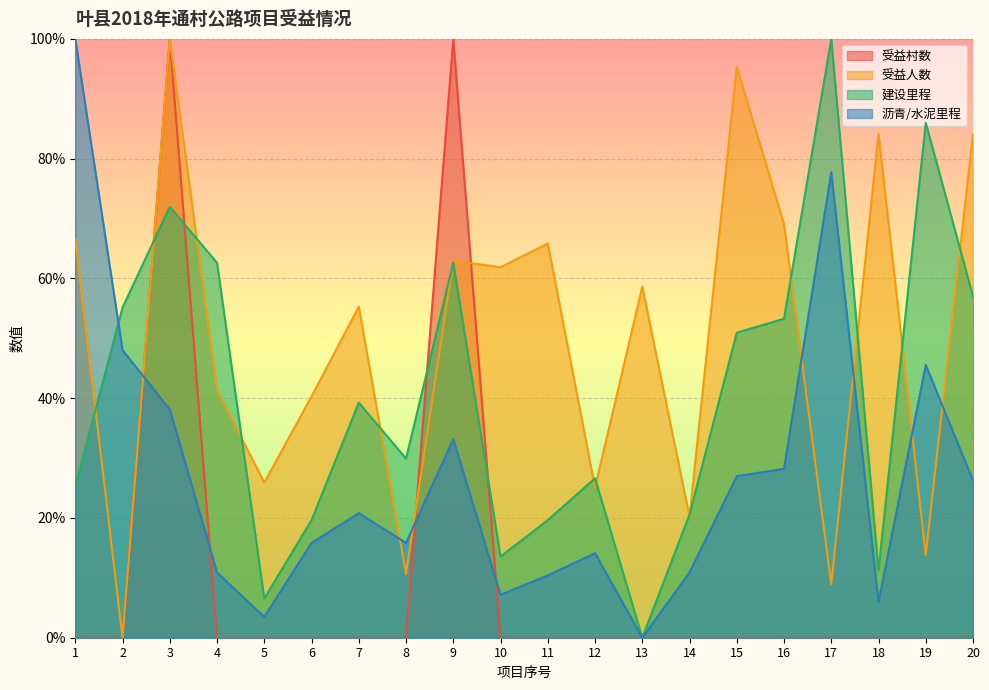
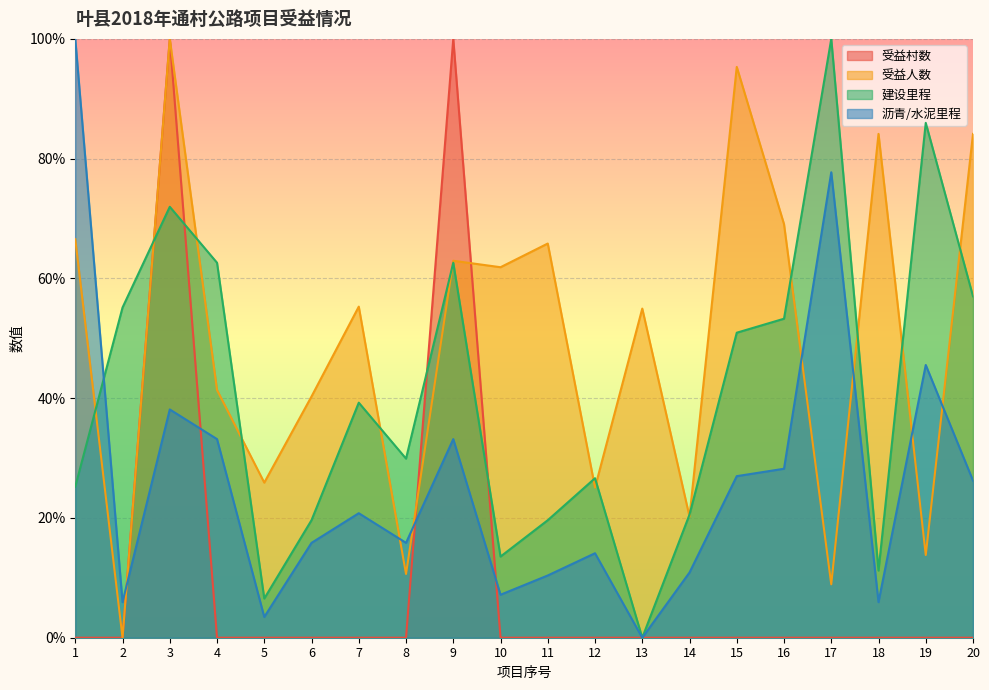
  {
    "受益村数": {
      "1": "0%",
      "4": "0%",
      "5": "0%",
      "6": "0%",
      "7": "0%",
      "8": "0%",
      "9": "100%",
      "10": "0%",
      "11": "0%",
      "12": "0%",
      "14": "0%",
      "15": "0%",
      "16": "0%",
      "17": "0%",
      "18": "0%",
      "19": "0%",
      "20": "0%"
    },
    "受益人数": {
      "1": "67%",
      "4": "41%",
      "5": "26%",
      "6": "40%",
      "7": "55%",
      "8": "11%",
      "10": "62%",
      "11": "66%",
      "12": "25%",
-     "13": "59%",
+     "13": "55%",
      "15": "95%",
      "16": "69%",
      "17": "9%",
      "18": "84%",
      "19": "14%",
      "20": "84%"
    },
    "建设里程": {
      "1": "25%",
      "2": "55%",
      "3": "72%",
      "4": "63%",
      "5": "7%",
      "6": "20%",
      "7": "39%",
      "8": "30%",
      "10": "14%",
      "11": "20%",
      "12": "27%",
      "15": "51%",
      "16": "53%",
      "17": "100%",
      "18": "11%",
      "20": "57%"
    },
    "沥青/水泥里程": {
      "1": "100%",
-     "2": "48%",
+     "2": "6%",
      "3": "38%",
-     "4": "11%",
+     "4": "33%",
      "5": "3%",
      "6": "16%",
      "7": "21%",
      "8": "16%",
      "9": "33%",
      "10": "7%",
      "11": "10%",
      "12": "14%",
      "14": "11%",
      "15": "27%",
      "16": "28%",
      "17": "78%",
      "18": "6%",
      "19": "46%",
      "20": "26%"
    }
  }
